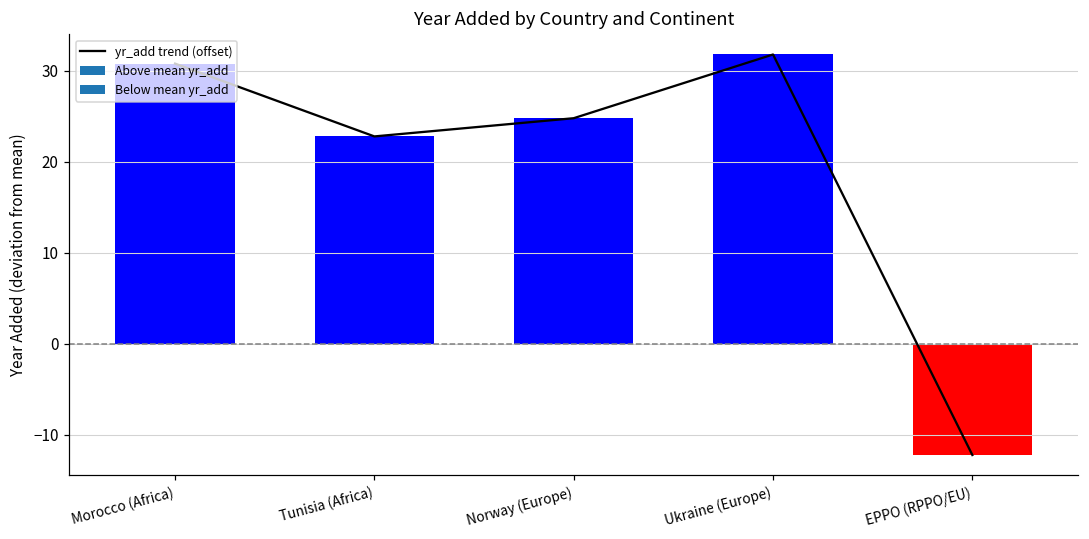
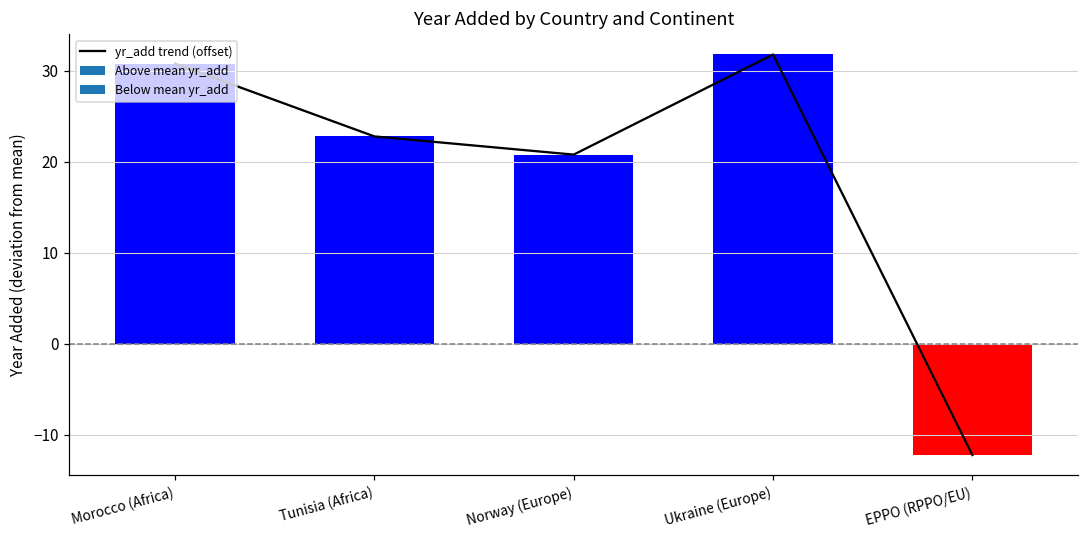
  {
    "Tunisia (Africa)": 23,
-   "Norway (Europe)": 25,
+   "Norway (Europe)": 21,
    "Ukraine (Europe)": 32,
    "EPPO (RPPO/EU)": -12
  }
